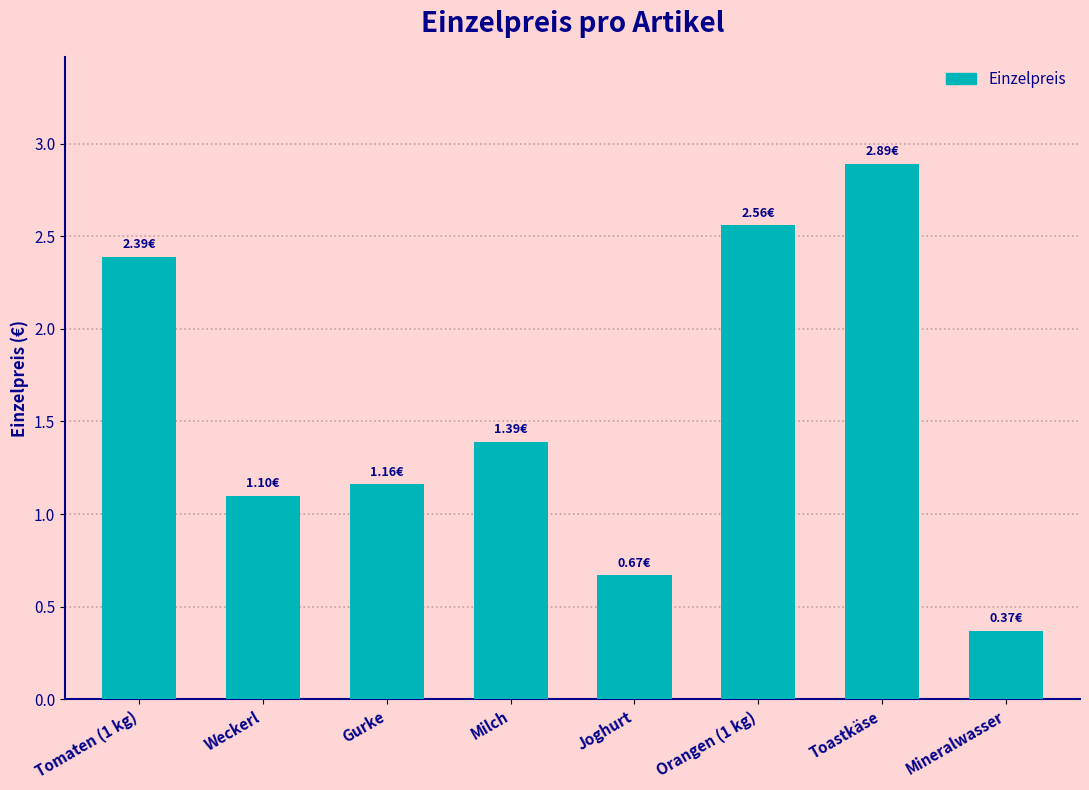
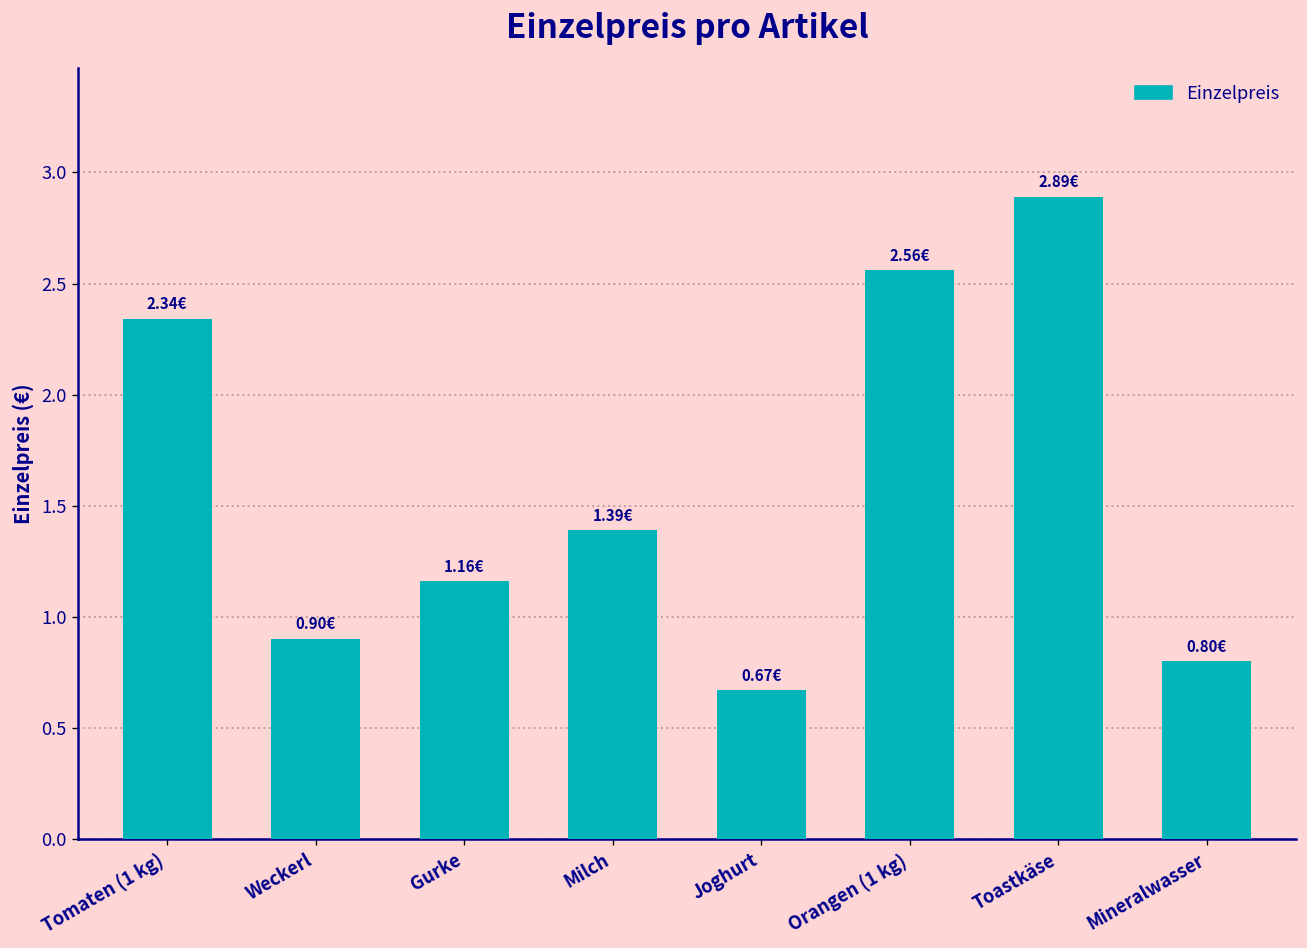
  {
-   "Tomaten (1 kg)": "2.39€",
-   "Weckerl": "1.10€",
+   "Tomaten (1 kg)": "2.34€",
+   "Weckerl": "0.90€",
    "Gurke": "1.16€",
    "Milch": "1.39€",
    "Joghurt": "0.67€",
    "Orangen (1 kg)": "2.56€",
    "Toastkäse": "2.89€",
-   "Mineralwasser": "0.37€"
+   "Mineralwasser": "0.80€"
  }
